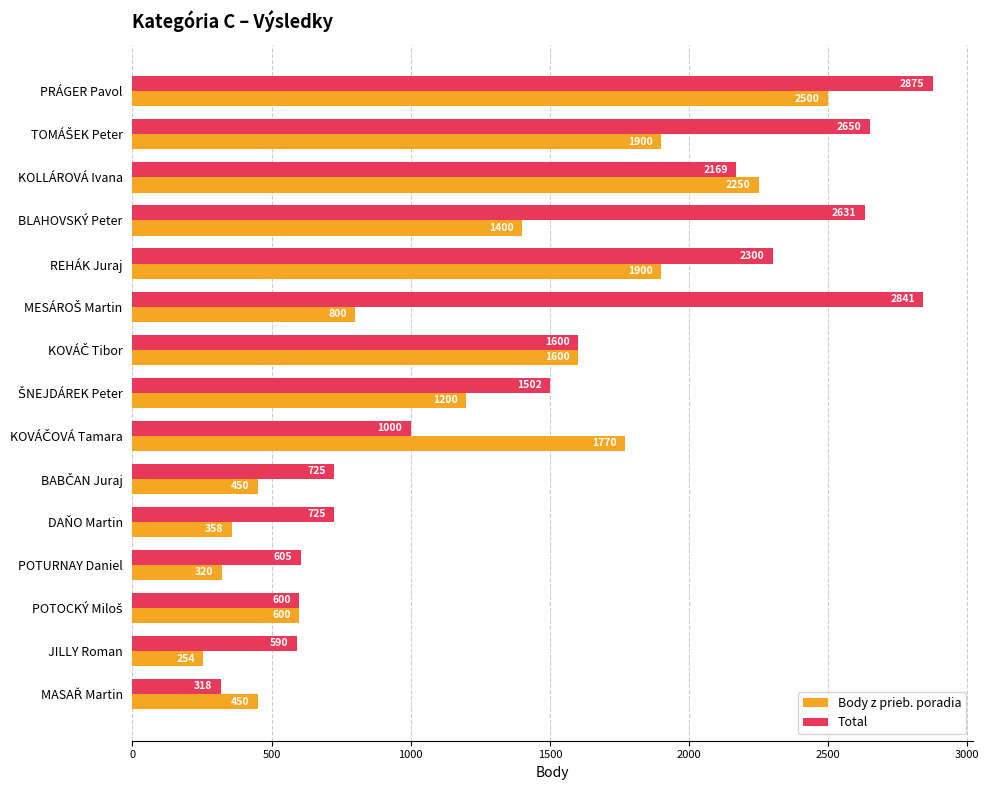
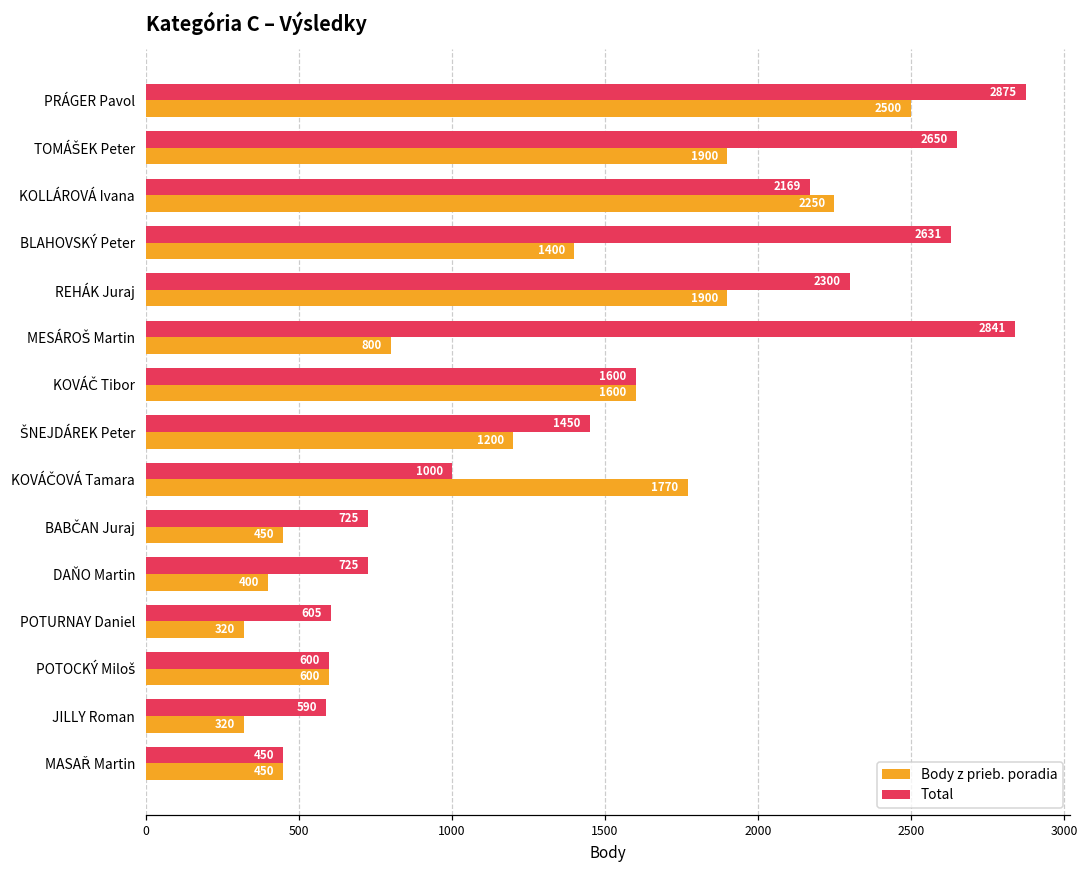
  {
    "Body z prieb. poradia": {
      "PRÁGER Pavol": 2500,
      "TOMÁŠEK Peter": 1900,
      "KOLLÁROVÁ Ivana": 2250,
      "BLAHOVSKÝ Peter": 1400,
      "REHÁK Juraj": 1900,
      "MESÁROŠ Martin": 800,
      "KOVÁČ Tibor": 1600,
      "ŠNEJDÁREK Peter": 1200,
      "KOVÁČOVÁ Tamara": 1770,
      "BABČAN Juraj": 450,
-     "DAŇO Martin": 358,
+     "DAŇO Martin": 400,
      "POTURNAY Daniel": 320,
      "POTOCKÝ Miloš": 600,
-     "JILLY Roman": 254,
+     "JILLY Roman": 320,
      "MASAŘ Martin": 450
    },
    "Total": {
      "PRÁGER Pavol": 2875,
      "TOMÁŠEK Peter": 2650,
      "KOLLÁROVÁ Ivana": 2169,
      "BLAHOVSKÝ Peter": 2631,
      "REHÁK Juraj": 2300,
      "MESÁROŠ Martin": 2841,
      "KOVÁČ Tibor": 1600,
-     "ŠNEJDÁREK Peter": 1502,
+     "ŠNEJDÁREK Peter": 1450,
      "KOVÁČOVÁ Tamara": 1000,
      "BABČAN Juraj": 725,
      "DAŇO Martin": 725,
      "POTURNAY Daniel": 605,
      "POTOCKÝ Miloš": 600,
      "JILLY Roman": 590,
-     "MASAŘ Martin": 318
+     "MASAŘ Martin": 450
    }
  }
